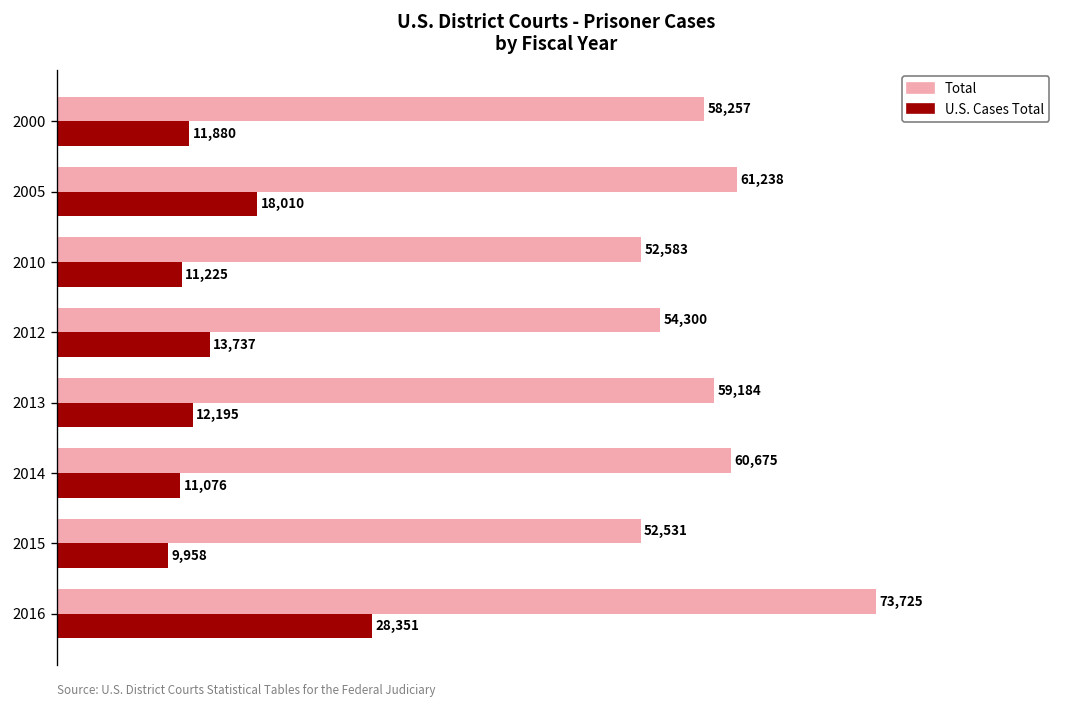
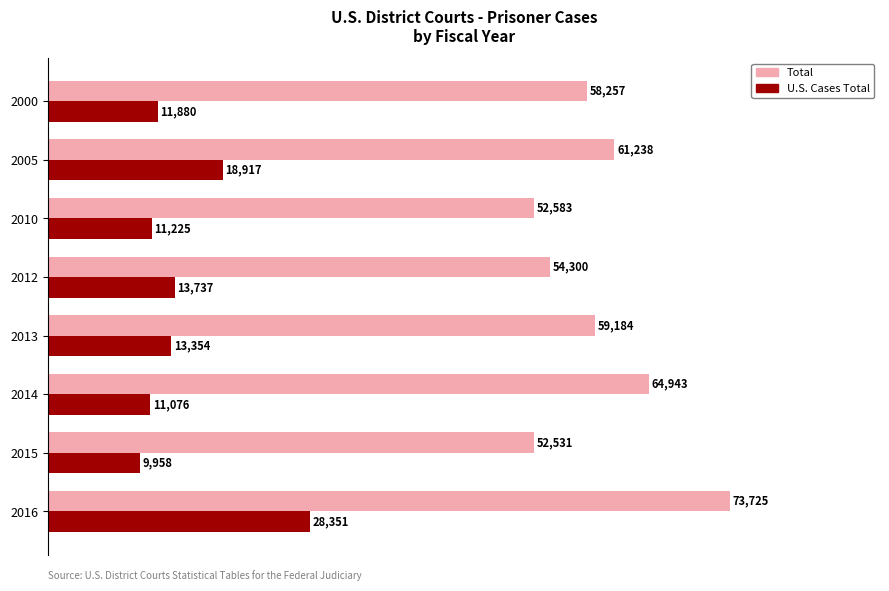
  {
    "Total": {
      "2000": "58,257",
      "2005": "61,238",
      "2010": "52,583",
      "2012": "54,300",
      "2013": "59,184",
-     "2014": "60,675",
+     "2014": "64,943",
      "2015": "52,531",
      "2016": "73,725"
    },
    "U.S. Cases Total": {
      "2000": "11,880",
-     "2005": "18,010",
+     "2005": "18,917",
      "2010": "11,225",
      "2012": "13,737",
-     "2013": "12,195",
+     "2013": "13,354",
      "2014": "11,076",
      "2015": "9,958",
      "2016": "28,351"
    }
  }
